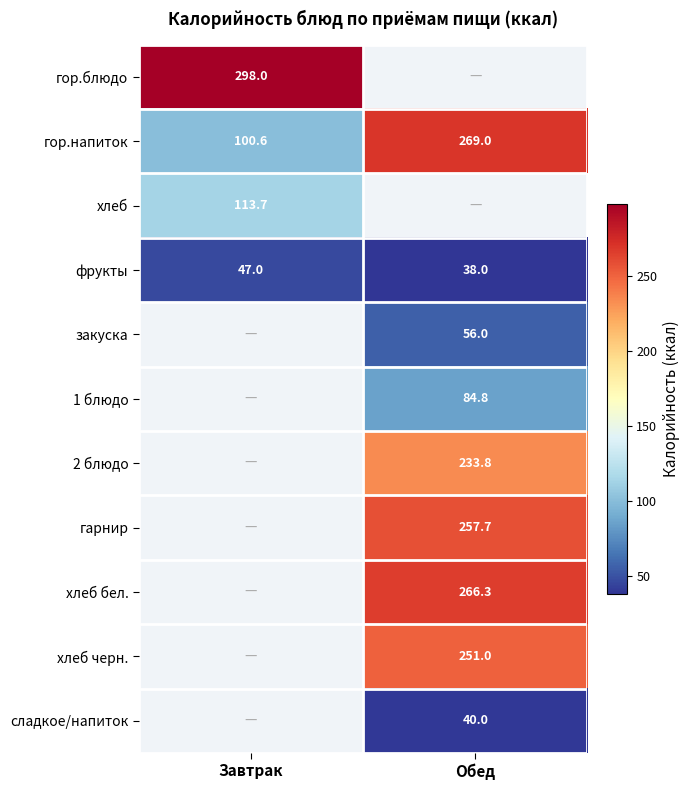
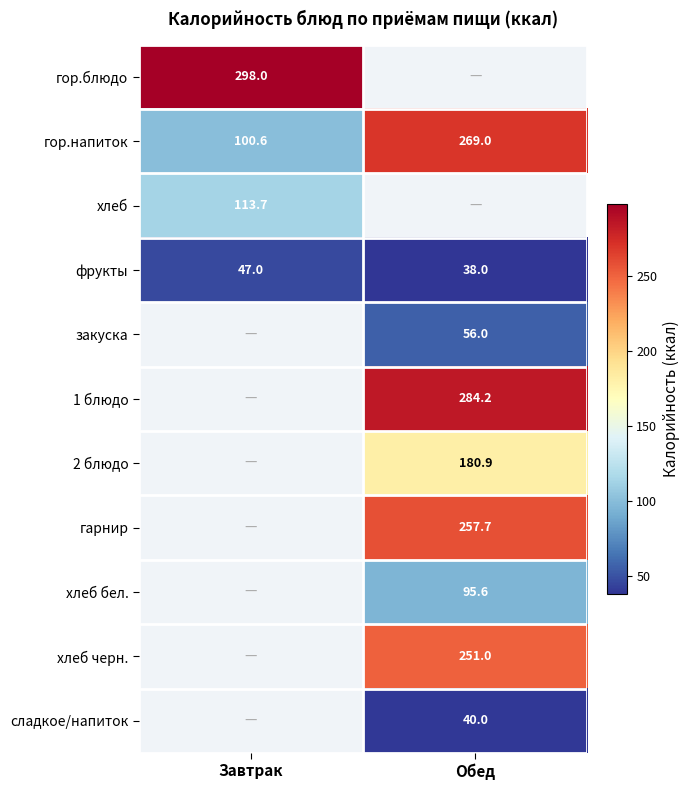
  {
    "гор.блюдо": {
      "Завтрак": 298.0
    },
    "гор.напиток": {
      "Завтрак": 100.6,
      "Обед": 269.0
    },
    "хлеб": {
      "Завтрак": 113.7
    },
    "фрукты": {
      "Завтрак": 47.0,
      "Обед": 38.0
    },
    "закуска": {
      "Обед": 56.0
    },
    "1 блюдо": {
-     "Обед": 84.8
+     "Обед": 284.2
    },
    "2 блюдо": {
-     "Обед": 233.8
+     "Обед": 180.9
    },
    "гарнир": {
      "Обед": 257.7
    },
    "хлеб бел.": {
-     "Обед": 266.3
+     "Обед": 95.6
    },
    "хлеб черн.": {
      "Обед": 251.0
    },
    "сладкое/напиток": {
      "Обед": 40.0
    }
  }
